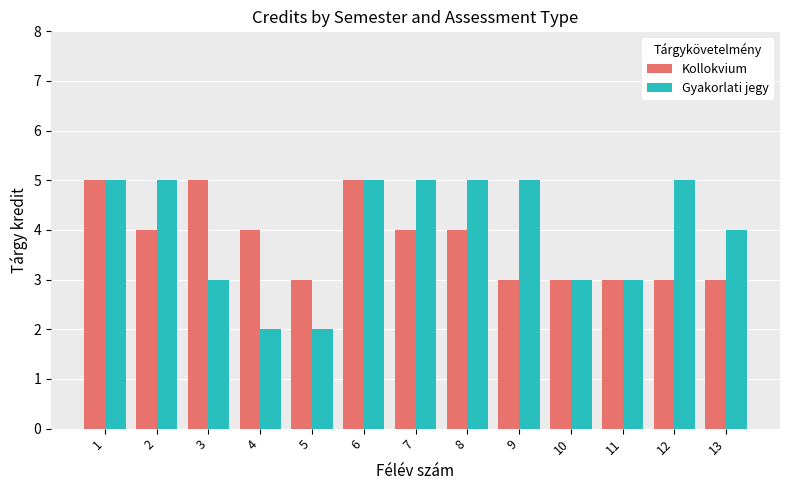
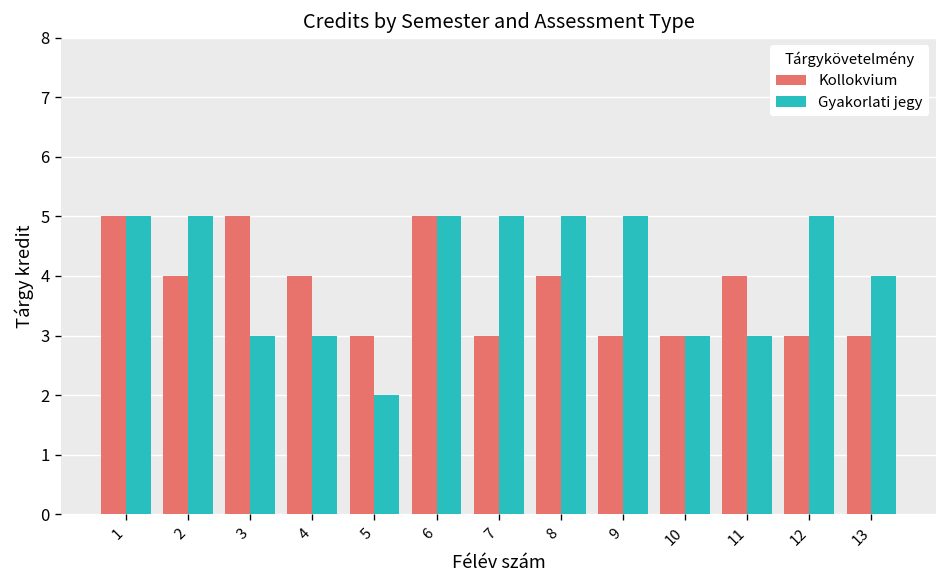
  {
    "Kollokvium": {
      "1": 5,
      "2": 4,
      "3": 5,
      "4": 4,
      "5": 3,
      "6": 5,
-     "7": 4,
+     "7": 3,
      "8": 4,
      "9": 3,
      "10": 3,
-     "11": 3,
+     "11": 4,
      "12": 3,
      "13": 3
    },
    "Gyakorlati jegy": {
      "1": 5,
      "2": 5,
      "3": 3,
-     "4": 2,
+     "4": 3,
      "5": 2,
      "6": 5,
      "7": 5,
      "8": 5,
      "9": 5,
      "10": 3,
      "11": 3,
      "12": 5,
      "13": 4
    }
  }
